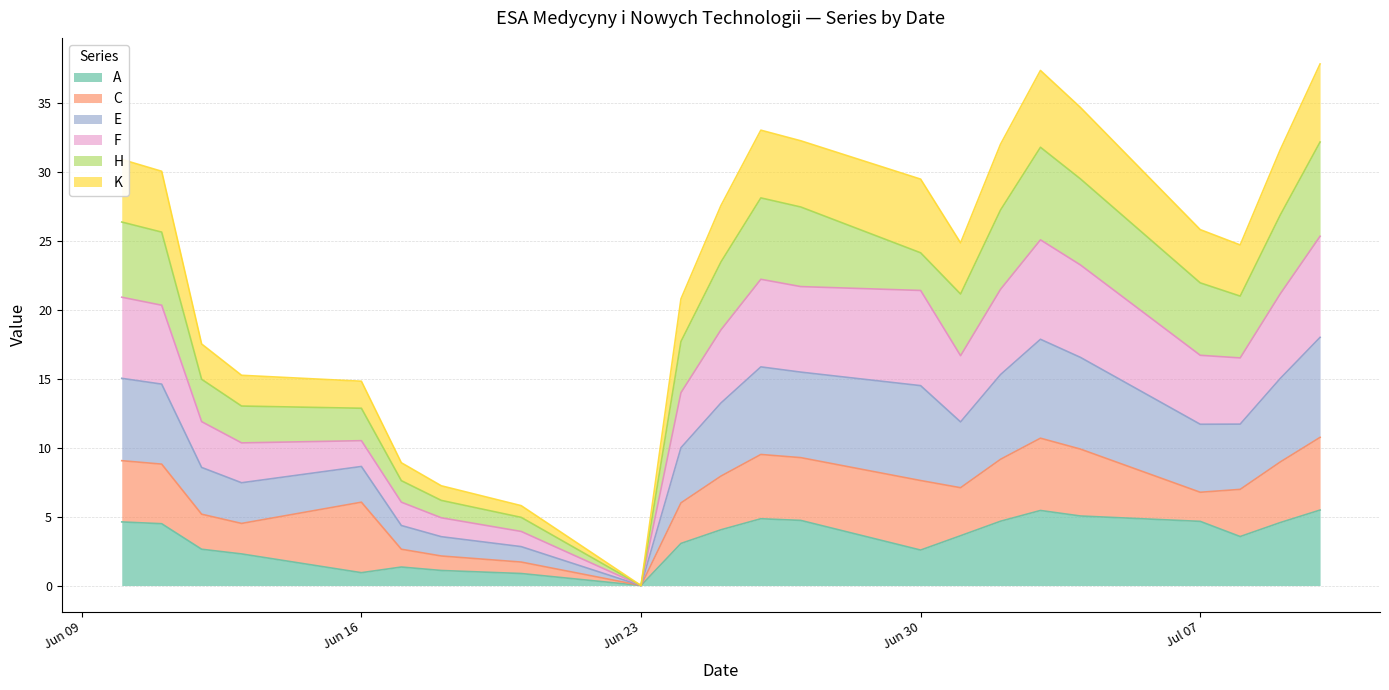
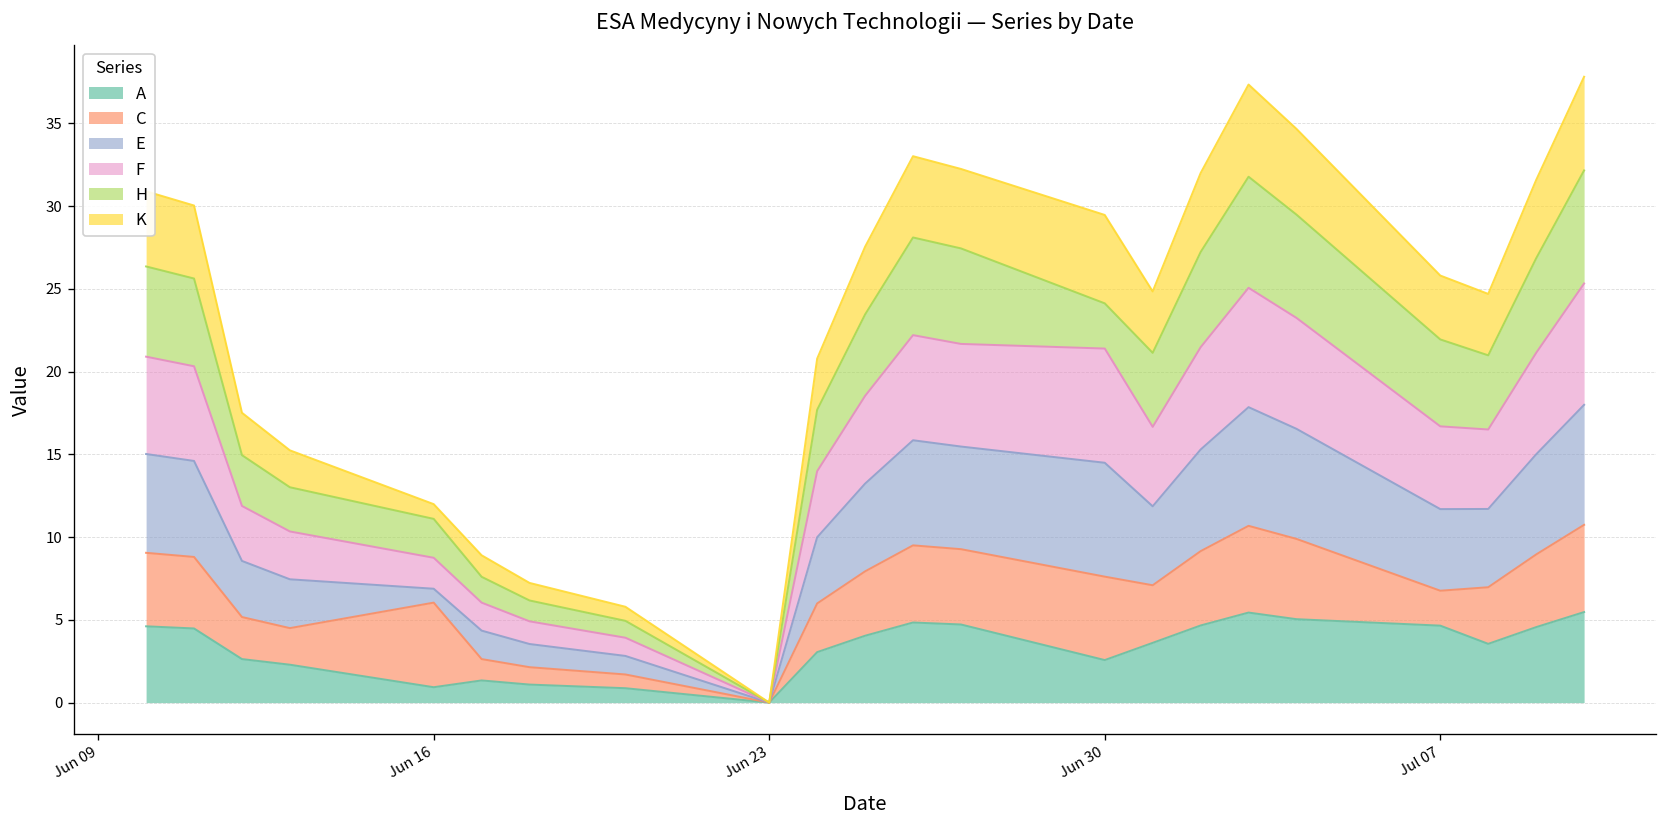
  {
    "A": {
      "Jun 16": 0.9,
      "Jun 30": 2.6,
      "Jul 07": 4.7
    },
    "C": {
      "Jun 16": 5.1,
      "Jun 30": 5.0,
      "Jul 07": 2.1
    },
    "E": {
-     "Jun 16": 2.6,
+     "Jun 16": 0.8,
      "Jun 30": 6.9,
      "Jul 07": 4.9
    },
    "F": {
      "Jun 16": 1.9,
      "Jun 30": 6.9,
      "Jul 07": 5.0
    },
    "H": {
      "Jun 16": 2.3,
      "Jun 30": 2.7,
      "Jul 07": 5.3
    },
    "K": {
-     "Jun 16": 2.0,
+     "Jun 16": 0.9,
      "Jun 30": 5.3,
      "Jul 07": 3.9
    }
  }
